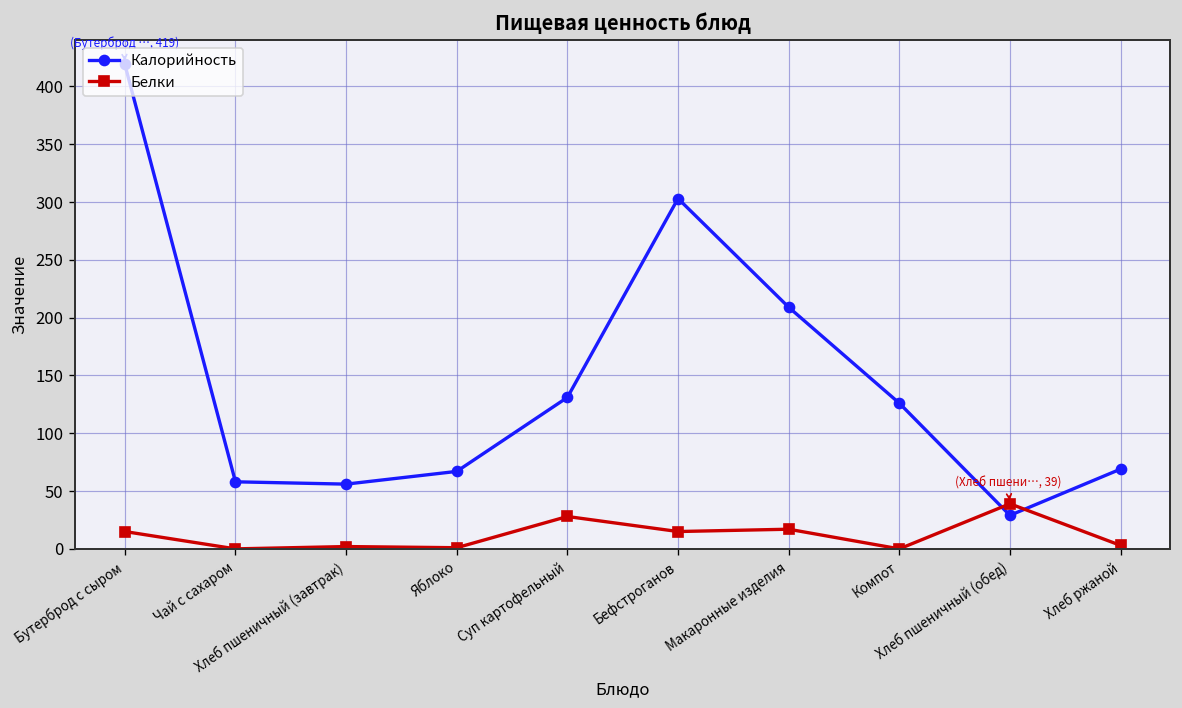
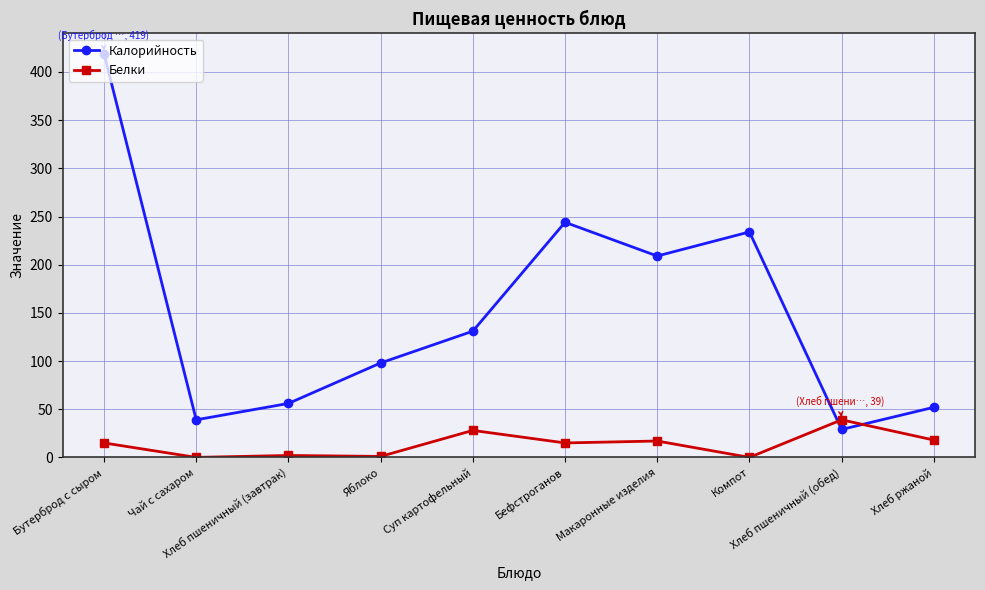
  {
    "Калорийность": {
-     "Чай с сахаром": 60,
+     "Чай с сахаром": 40,
      "Хлеб пшеничный (завтрак)": 60,
-     "Яблоко": 70,
+     "Яблоко": 100,
      "Суп картофельный": 130,
-     "Бефстроганов": 300,
+     "Бефстроганов": 240,
      "Макаронные изделия": 210,
-     "Компот": 130,
+     "Компот": 230,
      "Хлеб пшеничный (обед)": 30,
-     "Хлеб ржаной": 70
+     "Хлеб ржаной": 50
    },
    "Белки": {
      "Бутерброд с сыром": 20,
      "Чай с сахаром": 0,
      "Хлеб пшеничный (завтрак)": 0,
      "Яблоко": 0,
      "Суп картофельный": 30,
      "Бефстроганов": 20,
      "Макаронные изделия": 20,
      "Компот": 0,
-     "Хлеб ржаной": 0
+     "Хлеб ржаной": 20
    }
  }
